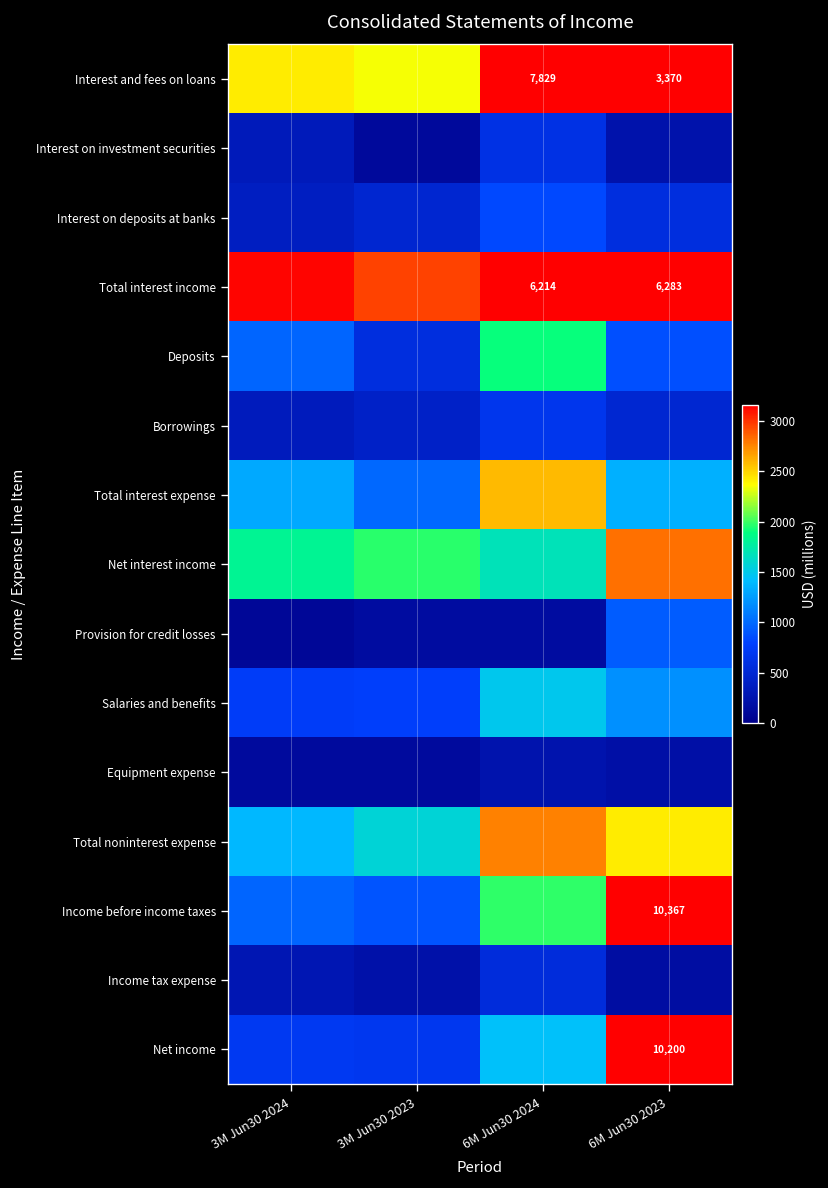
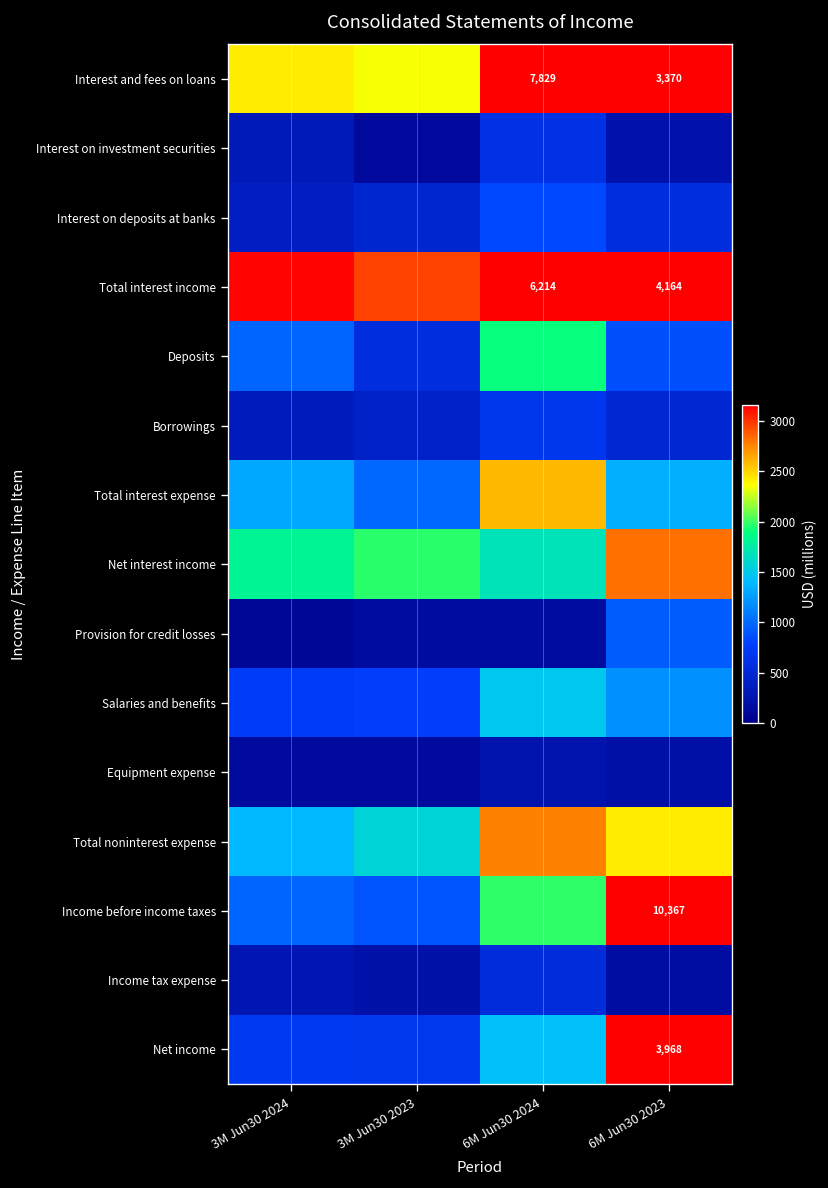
  {
    "Interest and fees on loans": {
      "6M Jun30 2024": "7,829",
      "6M Jun30 2023": "3,370"
    },
    "Total interest income": {
      "6M Jun30 2024": "6,214",
-     "6M Jun30 2023": "6,283"
+     "6M Jun30 2023": "4,164"
    },
    "Income before income taxes": {
      "6M Jun30 2023": "10,367"
    },
    "Net income": {
-     "6M Jun30 2023": "10,200"
+     "6M Jun30 2023": "3,968"
    }
  }
